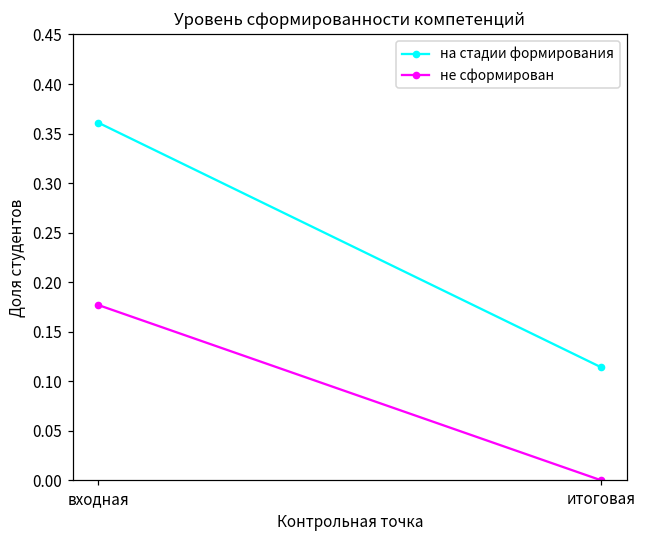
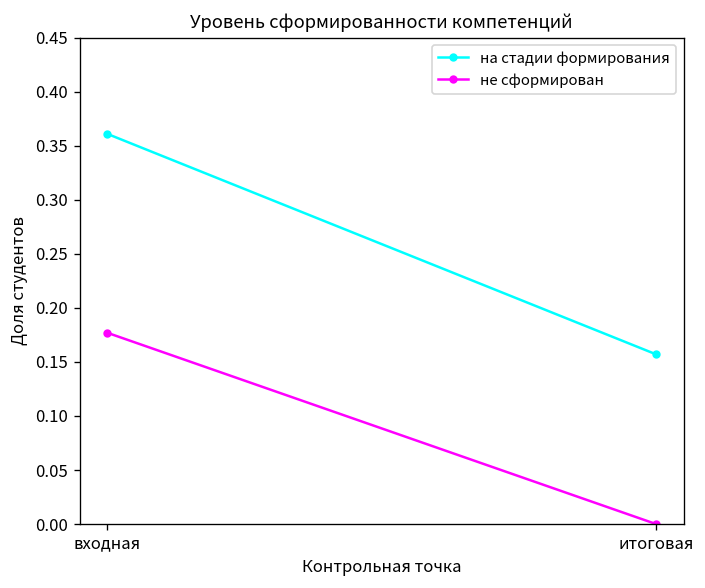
  {
    "на стадии формирования": {
      "входная": 0.36,
-     "итоговая": 0.11
+     "итоговая": 0.16
    },
    "не сформирован": {
      "входная": 0.18,
      "итоговая": 0.00
    }
  }
